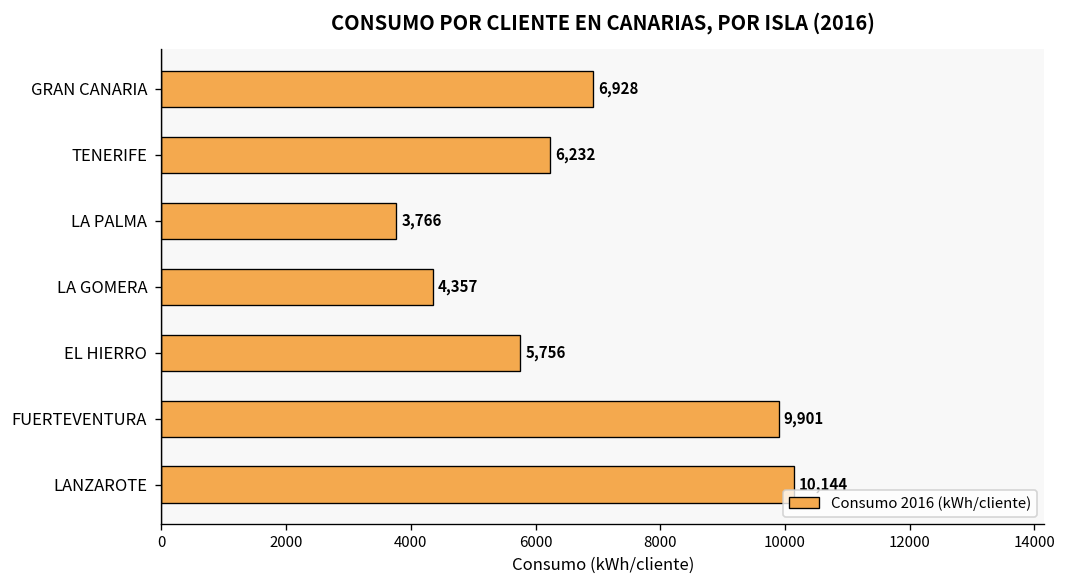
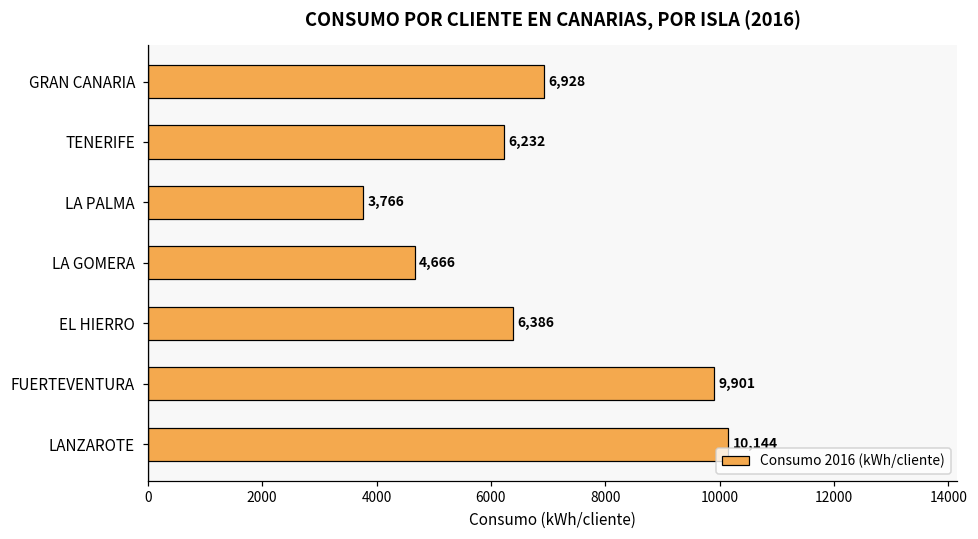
  {
    "GRAN CANARIA": "6,928",
    "TENERIFE": "6,232",
    "LA PALMA": "3,766",
-   "LA GOMERA": "4,357",
-   "EL HIERRO": "5,756",
+   "LA GOMERA": "4,666",
+   "EL HIERRO": "6,386",
    "FUERTEVENTURA": "9,901"
  }
